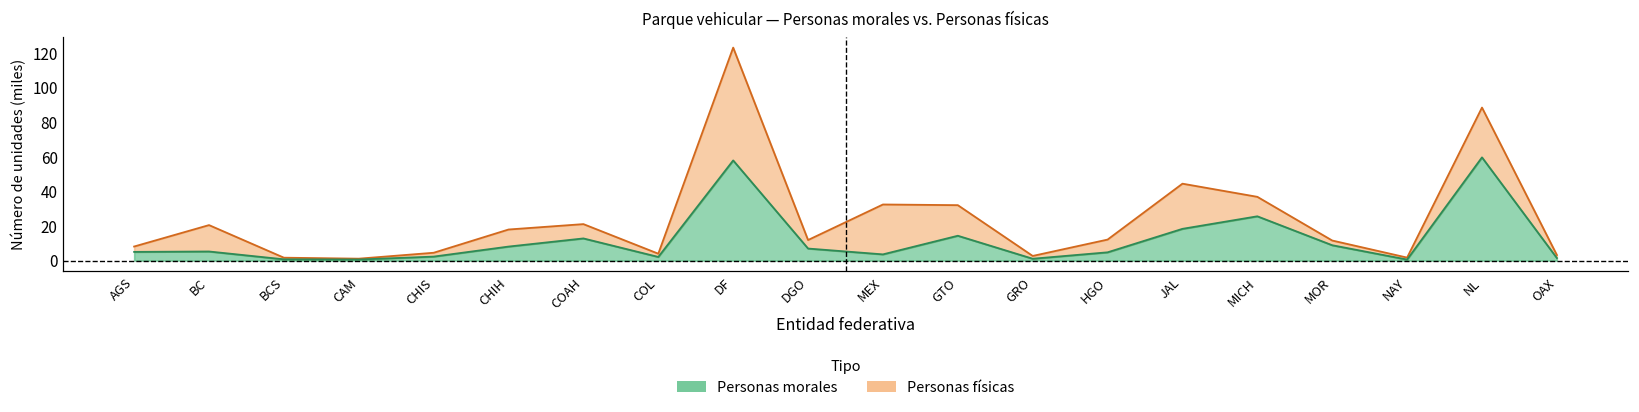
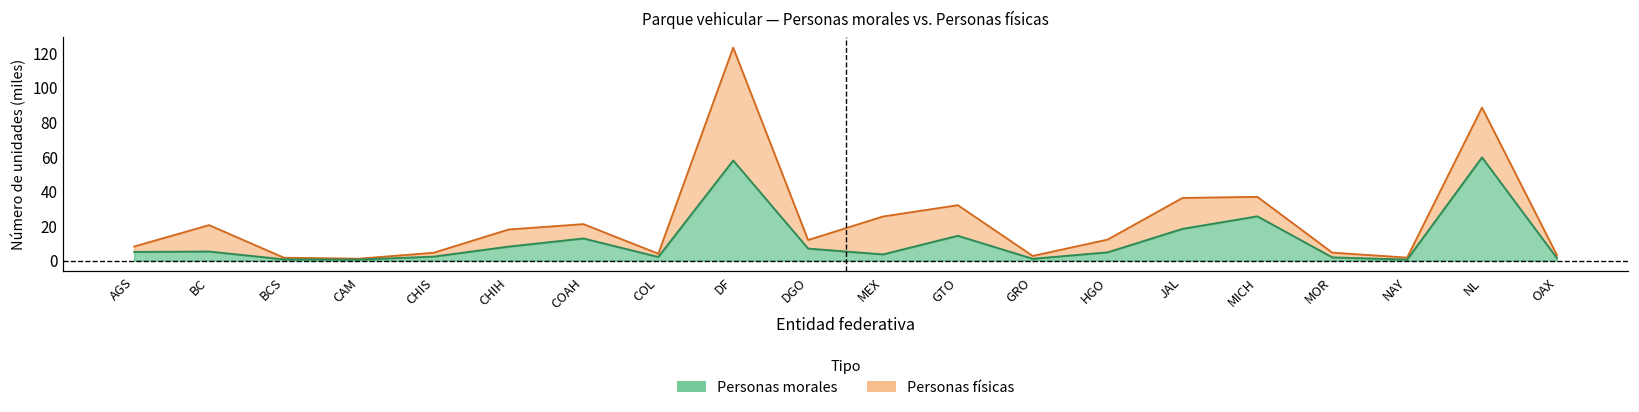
  {
    "Personas físicas": {
      "AGS": 3,
      "BC": 15,
      "CHIS": 2,
      "CHIH": 10,
      "COAH": 8,
      "COL": 2,
      "DF": 65,
      "DGO": 5,
-     "MEX": 29,
+     "MEX": 22,
      "GTO": 18,
      "GRO": 2,
      "HGO": 7,
-     "JAL": 26,
+     "JAL": 18,
      "MICH": 11,
      "MOR": 3,
      "NL": 29,
      "OAX": 2
    },
    "Personas morales": {
      "AGS": 5,
      "BC": 5,
      "CHIS": 2,
      "CHIH": 8,
      "COAH": 13,
      "COL": 2,
      "DF": 58,
      "DGO": 7,
      "MEX": 4,
      "GTO": 14,
      "GRO": 1,
      "HGO": 5,
      "JAL": 18,
      "MICH": 26,
-     "MOR": 9,
+     "MOR": 2,
      "NL": 60,
      "OAX": 1
    }
  }
